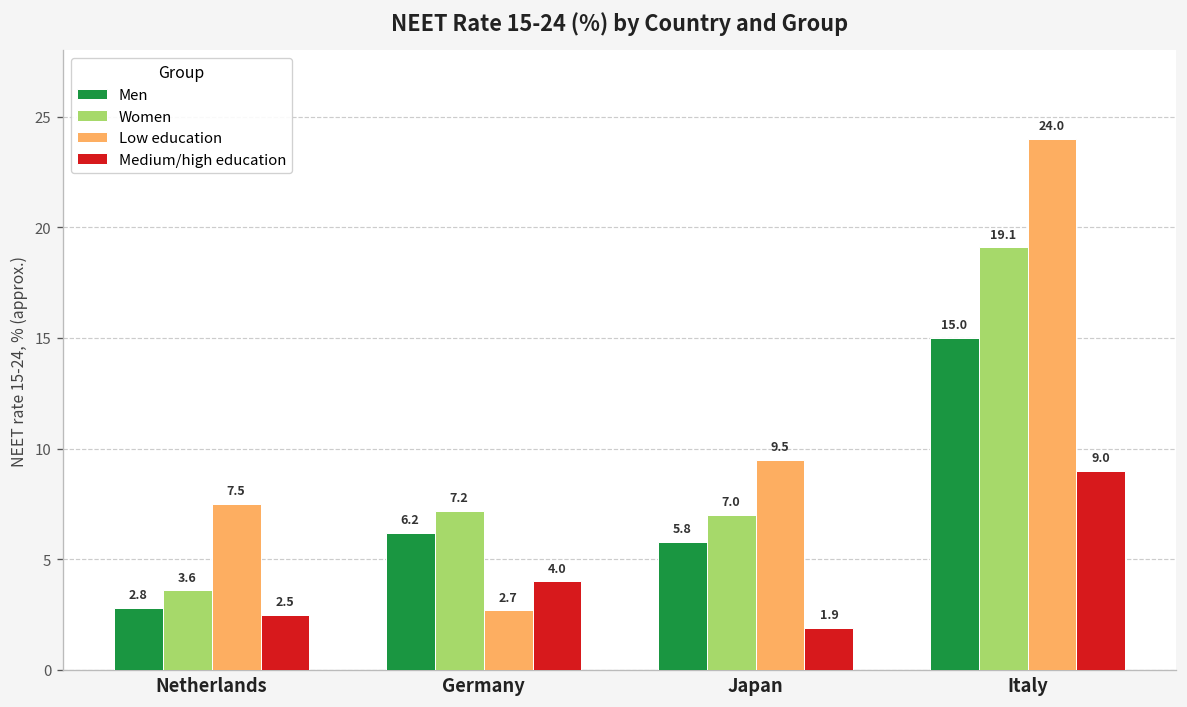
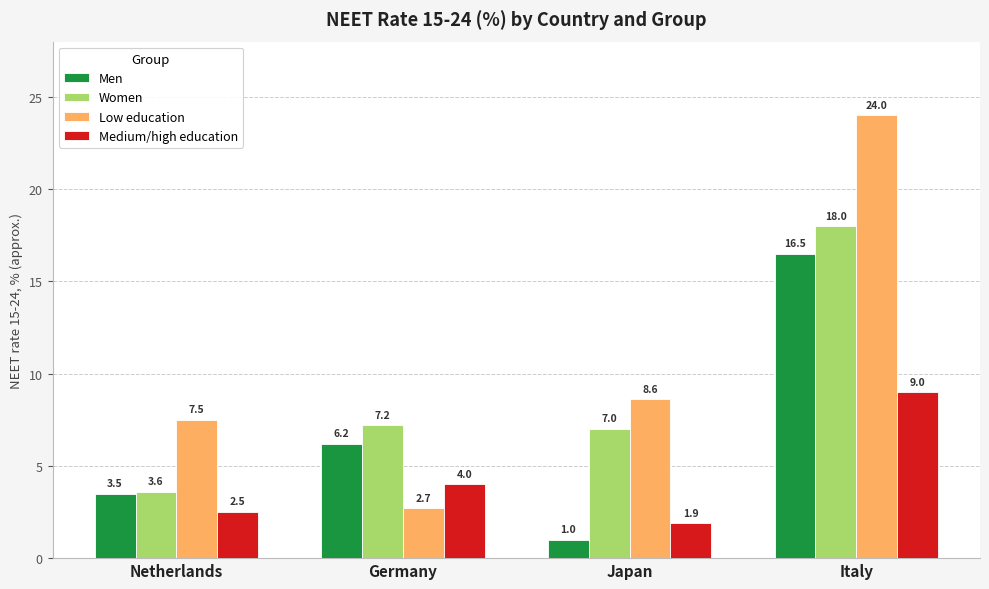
  {
    "Men": {
-     "Netherlands": 2.8,
+     "Netherlands": 3.5,
      "Germany": 6.2,
-     "Japan": 5.8,
-     "Italy": 15.0
+     "Japan": 1.0,
+     "Italy": 16.5
    },
    "Women": {
      "Netherlands": 3.6,
      "Germany": 7.2,
      "Japan": 7.0,
-     "Italy": 19.1
+     "Italy": 18.0
    },
    "Low education": {
      "Netherlands": 7.5,
      "Germany": 2.7,
-     "Japan": 9.5,
+     "Japan": 8.6,
      "Italy": 24.0
    },
    "Medium/high education": {
      "Netherlands": 2.5,
      "Germany": 4.0,
      "Japan": 1.9,
      "Italy": 9.0
    }
  }
